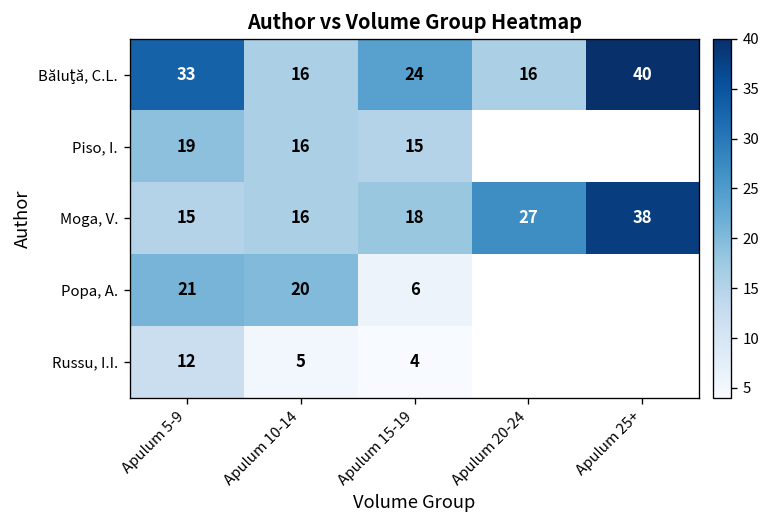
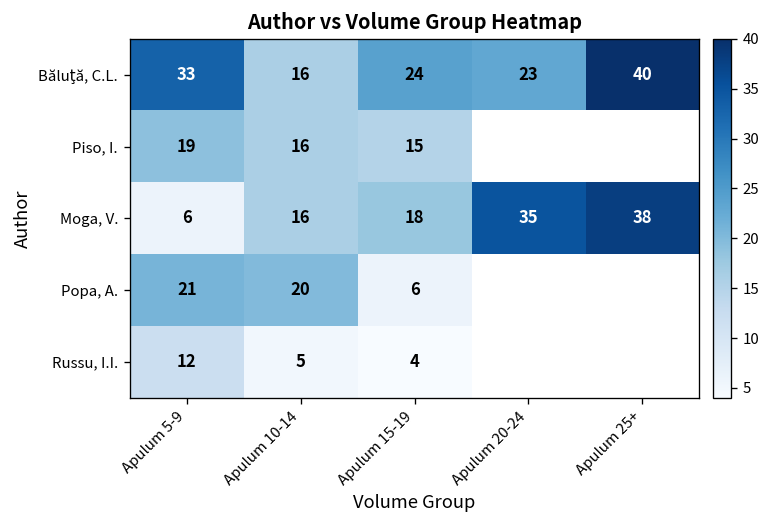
  {
    "Băluţă, C.L.": {
      "Apulum 5-9": 33,
      "Apulum 10-14": 16,
      "Apulum 15-19": 24,
-     "Apulum 20-24": 16,
+     "Apulum 20-24": 23,
      "Apulum 25+": 40
    },
    "Piso, I.": {
      "Apulum 5-9": 19,
      "Apulum 10-14": 16,
      "Apulum 15-19": 15
    },
    "Moga, V.": {
-     "Apulum 5-9": 15,
+     "Apulum 5-9": 6,
      "Apulum 10-14": 16,
      "Apulum 15-19": 18,
-     "Apulum 20-24": 27,
+     "Apulum 20-24": 35,
      "Apulum 25+": 38
    },
    "Popa, A.": {
      "Apulum 5-9": 21,
      "Apulum 10-14": 20,
      "Apulum 15-19": 6
    },
    "Russu, I.I.": {
      "Apulum 5-9": 12,
      "Apulum 10-14": 5,
      "Apulum 15-19": 4
    }
  }
